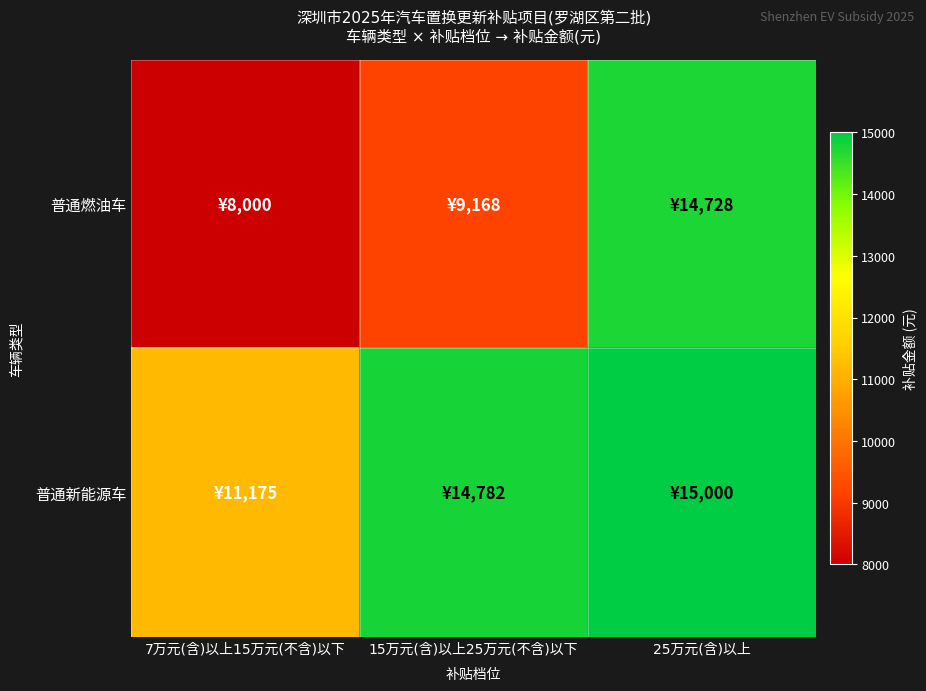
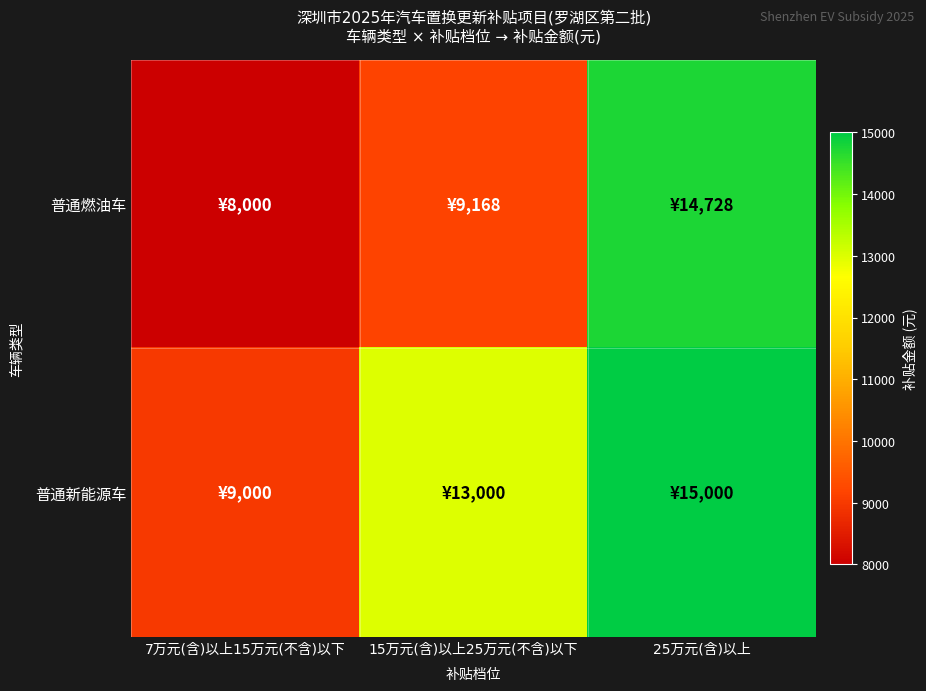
  {
    "普通燃油车": {
      "7万元(含)以上15万元(不含)以下": "¥8,000",
      "15万元(含)以上25万元(不含)以下": "¥9,168",
      "25万元(含)以上": "¥14,728"
    },
    "普通新能源车": {
-     "7万元(含)以上15万元(不含)以下": "¥11,175",
-     "15万元(含)以上25万元(不含)以下": "¥14,782",
+     "7万元(含)以上15万元(不含)以下": "¥9,000",
+     "15万元(含)以上25万元(不含)以下": "¥13,000",
      "25万元(含)以上": "¥15,000"
    }
  }
